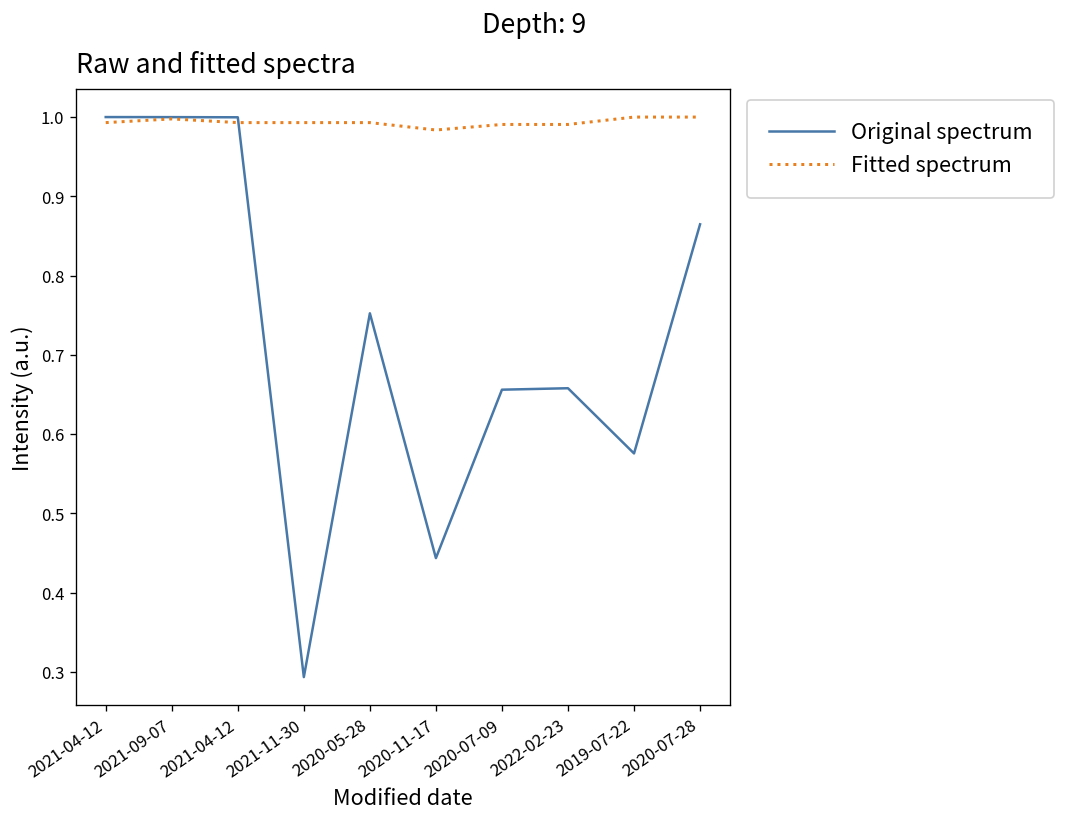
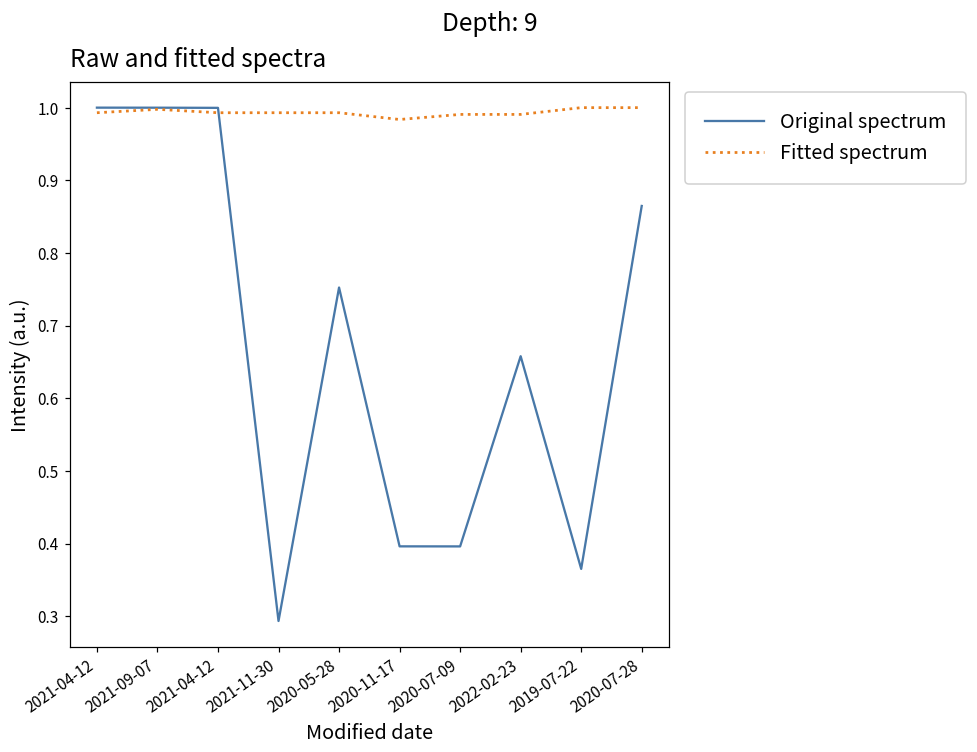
  {
    "Original spectrum": {
      "2021-11-30": 0.29,
      "2020-05-28": 0.75,
-     "2020-11-17": 0.44,
-     "2020-07-09": 0.66,
+     "2020-11-17": 0.40,
+     "2020-07-09": 0.40,
      "2022-02-23": 0.66,
-     "2019-07-22": 0.58,
+     "2019-07-22": 0.37,
      "2020-07-28": 0.86
    },
    "Fitted spectrum": {
      "2021-11-30": 0.99,
      "2020-05-28": 0.99,
      "2020-11-17": 0.98,
      "2020-07-09": 0.99,
      "2022-02-23": 0.99,
      "2019-07-22": 1.00,
      "2020-07-28": 1.00
    }
  }
